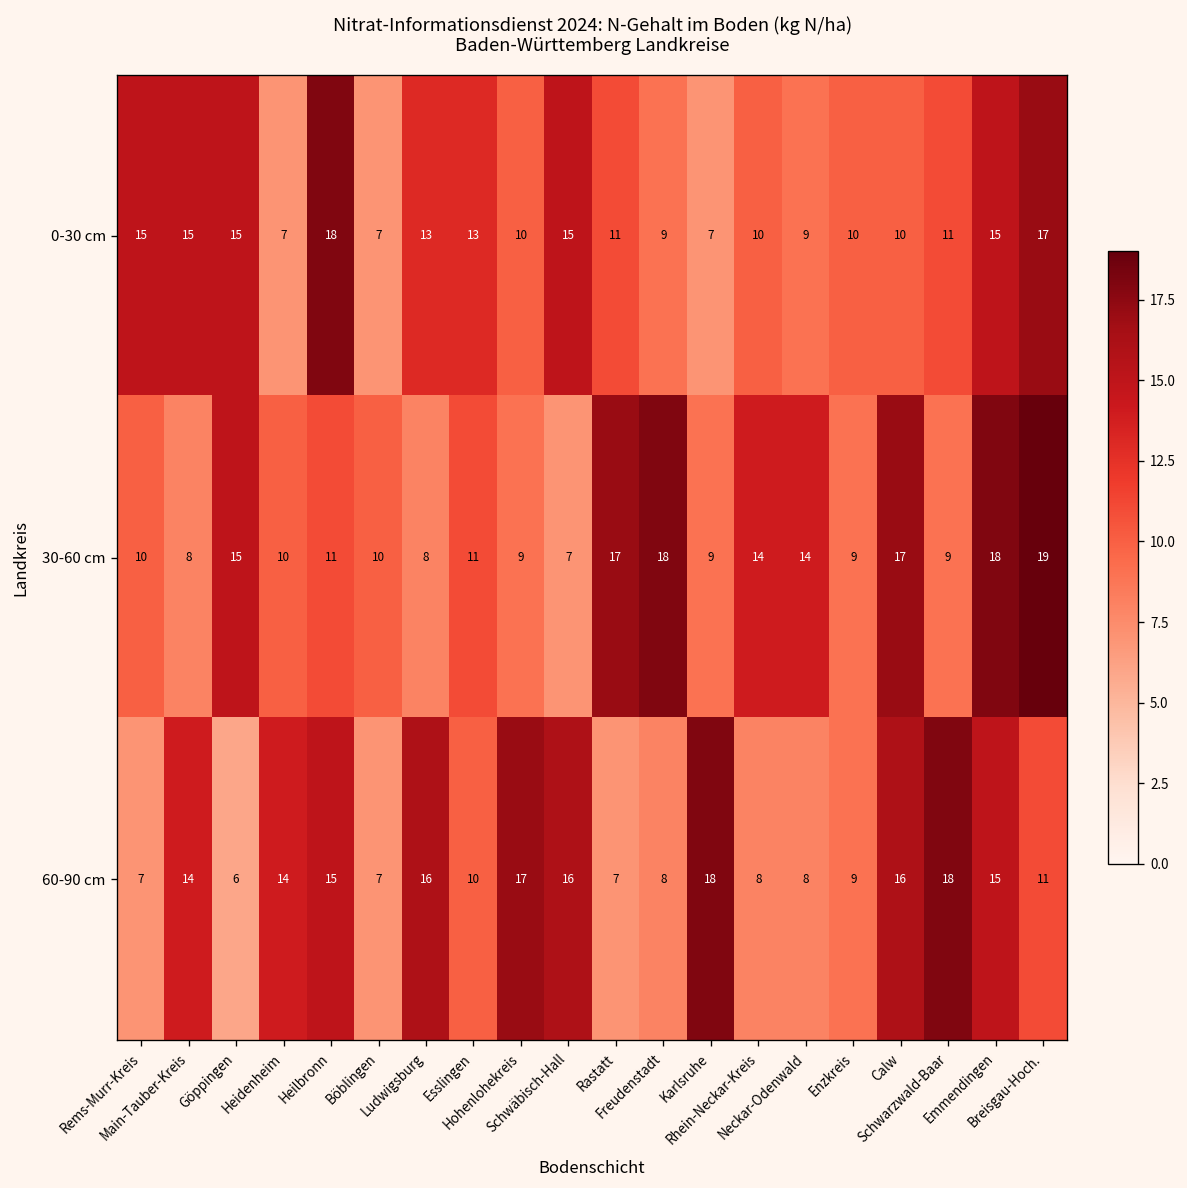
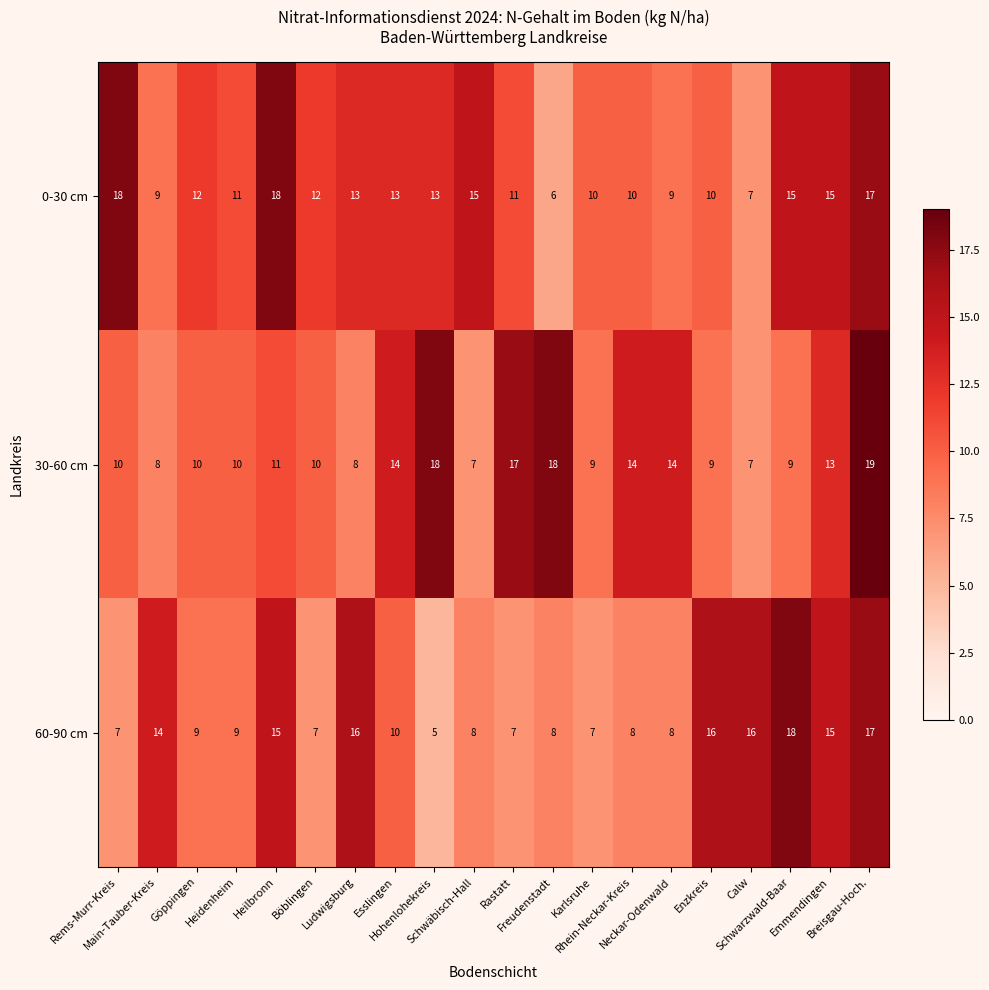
  {
    "0-30 cm": {
-     "Rems-Murr-Kreis": 15,
-     "Main-Tauber-Kreis": 15,
-     "Göppingen": 15,
-     "Heidenheim": 7,
+     "Rems-Murr-Kreis": 18,
+     "Main-Tauber-Kreis": 9,
+     "Göppingen": 12,
+     "Heidenheim": 11,
      "Heilbronn": 18,
-     "Böblingen": 7,
+     "Böblingen": 12,
      "Ludwigsburg": 13,
      "Esslingen": 13,
-     "Hohenlohekreis": 10,
+     "Hohenlohekreis": 13,
      "Schwäbisch-Hall": 15,
      "Rastatt": 11,
-     "Freudenstadt": 9,
-     "Karlsruhe": 7,
+     "Freudenstadt": 6,
+     "Karlsruhe": 10,
      "Rhein-Neckar-Kreis": 10,
      "Neckar-Odenwald": 9,
      "Enzkreis": 10,
-     "Calw": 10,
-     "Schwarzwald-Baar": 11,
+     "Calw": 7,
+     "Schwarzwald-Baar": 15,
      "Emmendingen": 15,
      "Breisgau-Hoch.": 17
    },
    "30-60 cm": {
      "Rems-Murr-Kreis": 10,
      "Main-Tauber-Kreis": 8,
-     "Göppingen": 15,
+     "Göppingen": 10,
      "Heidenheim": 10,
      "Heilbronn": 11,
      "Böblingen": 10,
      "Ludwigsburg": 8,
-     "Esslingen": 11,
-     "Hohenlohekreis": 9,
+     "Esslingen": 14,
+     "Hohenlohekreis": 18,
      "Schwäbisch-Hall": 7,
      "Rastatt": 17,
      "Freudenstadt": 18,
      "Karlsruhe": 9,
      "Rhein-Neckar-Kreis": 14,
      "Neckar-Odenwald": 14,
      "Enzkreis": 9,
-     "Calw": 17,
+     "Calw": 7,
      "Schwarzwald-Baar": 9,
-     "Emmendingen": 18,
+     "Emmendingen": 13,
      "Breisgau-Hoch.": 19
    },
    "60-90 cm": {
      "Rems-Murr-Kreis": 7,
      "Main-Tauber-Kreis": 14,
-     "Göppingen": 6,
-     "Heidenheim": 14,
+     "Göppingen": 9,
+     "Heidenheim": 9,
      "Heilbronn": 15,
      "Böblingen": 7,
      "Ludwigsburg": 16,
      "Esslingen": 10,
-     "Hohenlohekreis": 17,
-     "Schwäbisch-Hall": 16,
+     "Hohenlohekreis": 5,
+     "Schwäbisch-Hall": 8,
      "Rastatt": 7,
      "Freudenstadt": 8,
-     "Karlsruhe": 18,
+     "Karlsruhe": 7,
      "Rhein-Neckar-Kreis": 8,
      "Neckar-Odenwald": 8,
-     "Enzkreis": 9,
+     "Enzkreis": 16,
      "Calw": 16,
      "Schwarzwald-Baar": 18,
      "Emmendingen": 15,
-     "Breisgau-Hoch.": 11
+     "Breisgau-Hoch.": 17
    }
  }
